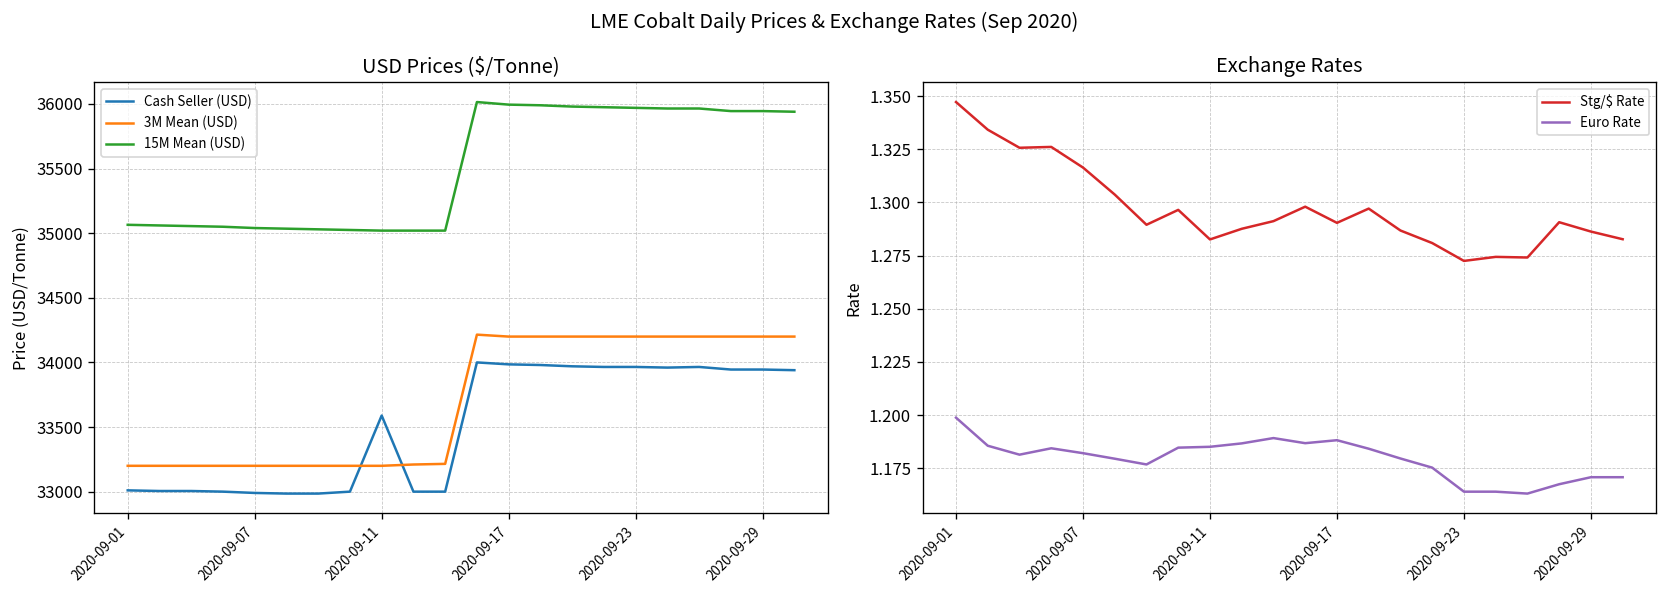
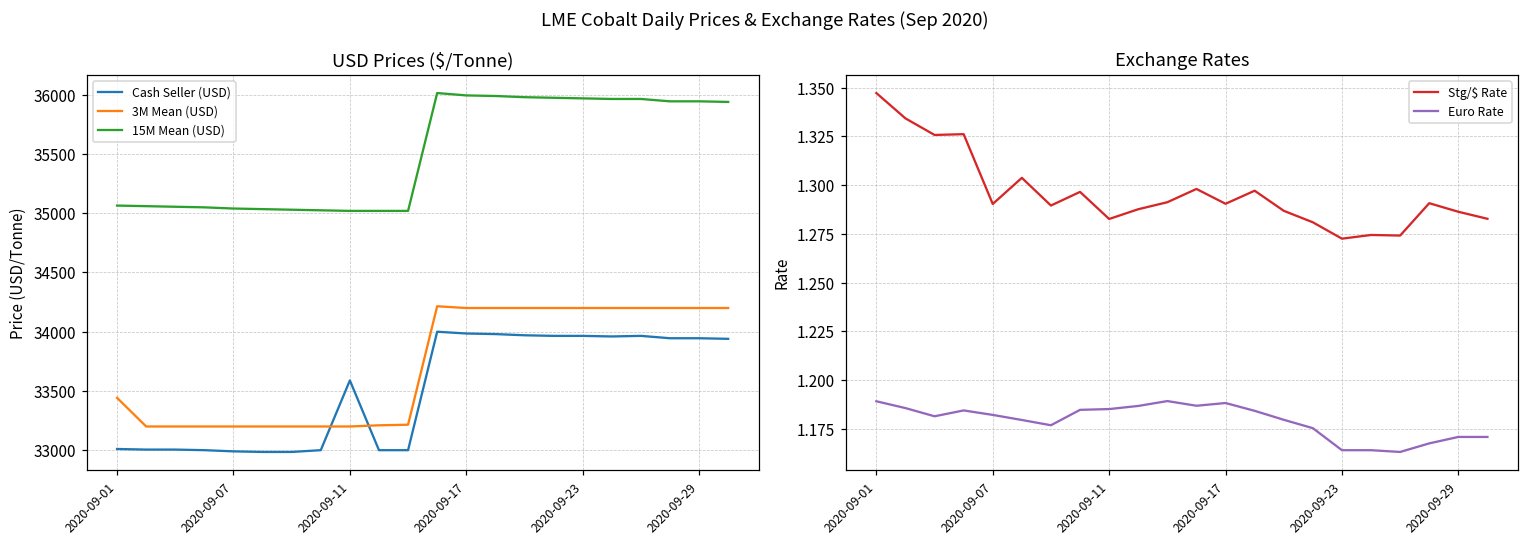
  {
    "USD Prices ($/Tonne)": {
      "Cash Seller (USD)": {
        "2020-09-01": 33010,
        "2020-09-07": 32990,
        "2020-09-11": 33590,
        "2020-09-17": 33990,
        "2020-09-23": 33970,
        "2020-09-29": 33950
      },
      "3M Mean (USD)": {
-       "2020-09-01": 33200,
+       "2020-09-01": 33440,
        "2020-09-07": 33200,
        "2020-09-11": 33200,
        "2020-09-17": 34200,
        "2020-09-23": 34200,
        "2020-09-29": 34200
      },
      "15M Mean (USD)": {
        "2020-09-01": 35070,
        "2020-09-07": 35040,
        "2020-09-11": 35020,
        "2020-09-17": 36000,
        "2020-09-23": 35970,
        "2020-09-29": 35950
      }
    },
    "Exchange Rates": {
      "Stg/$ Rate": {
        "2020-09-01": 1.347,
-       "2020-09-07": 1.316,
+       "2020-09-07": 1.290,
        "2020-09-11": 1.283,
        "2020-09-17": 1.290,
        "2020-09-23": 1.273,
        "2020-09-29": 1.286
      },
      "Euro Rate": {
-       "2020-09-01": 1.199,
+       "2020-09-01": 1.189,
        "2020-09-07": 1.182,
        "2020-09-11": 1.185,
        "2020-09-17": 1.188,
        "2020-09-23": 1.164,
        "2020-09-29": 1.171
      }
    }
  }
